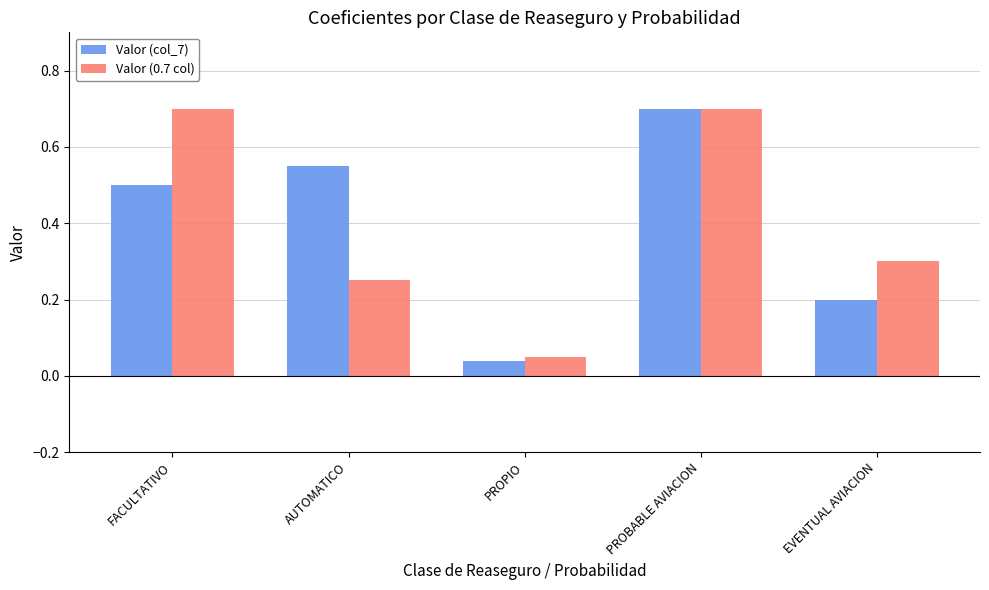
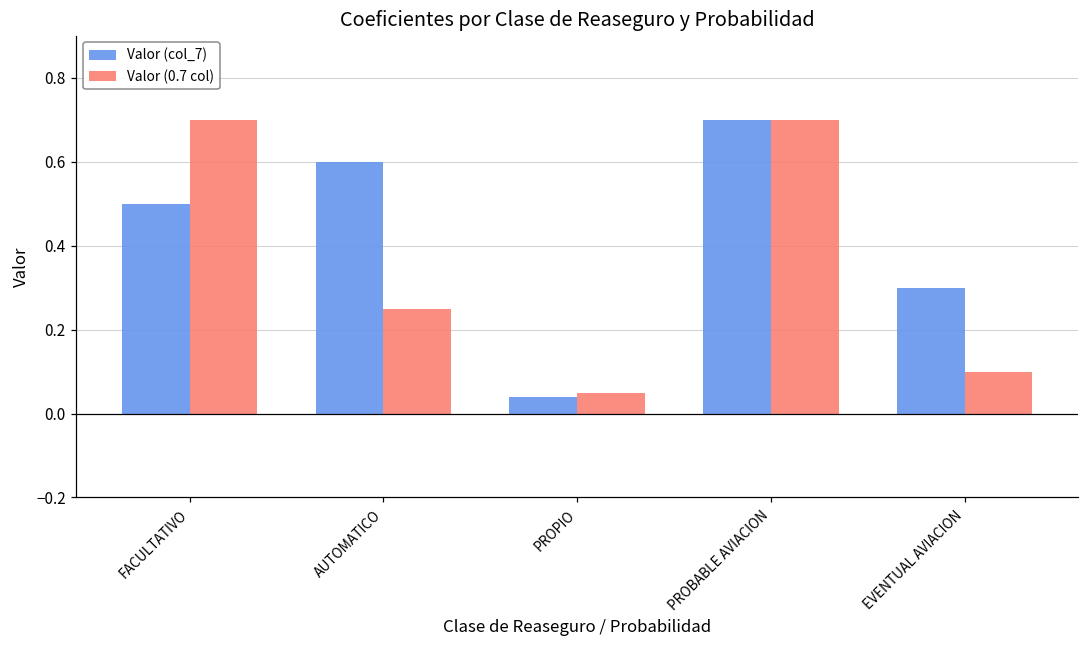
  {
    "Valor (col_7)": {
      "FACULTATIVO": 0.50,
-     "AUTOMATICO": 0.55,
+     "AUTOMATICO": 0.60,
      "PROPIO": 0.04,
      "PROBABLE AVIACION": 0.70,
-     "EVENTUAL AVIACION": 0.2
+     "EVENTUAL AVIACION": 0.3
    },
    "Valor (0.7 col)": {
      "FACULTATIVO": 0.7,
      "AUTOMATICO": 0.25,
      "PROPIO": 0.05,
      "PROBABLE AVIACION": 0.7,
-     "EVENTUAL AVIACION": 0.3
+     "EVENTUAL AVIACION": 0.1
    }
  }
